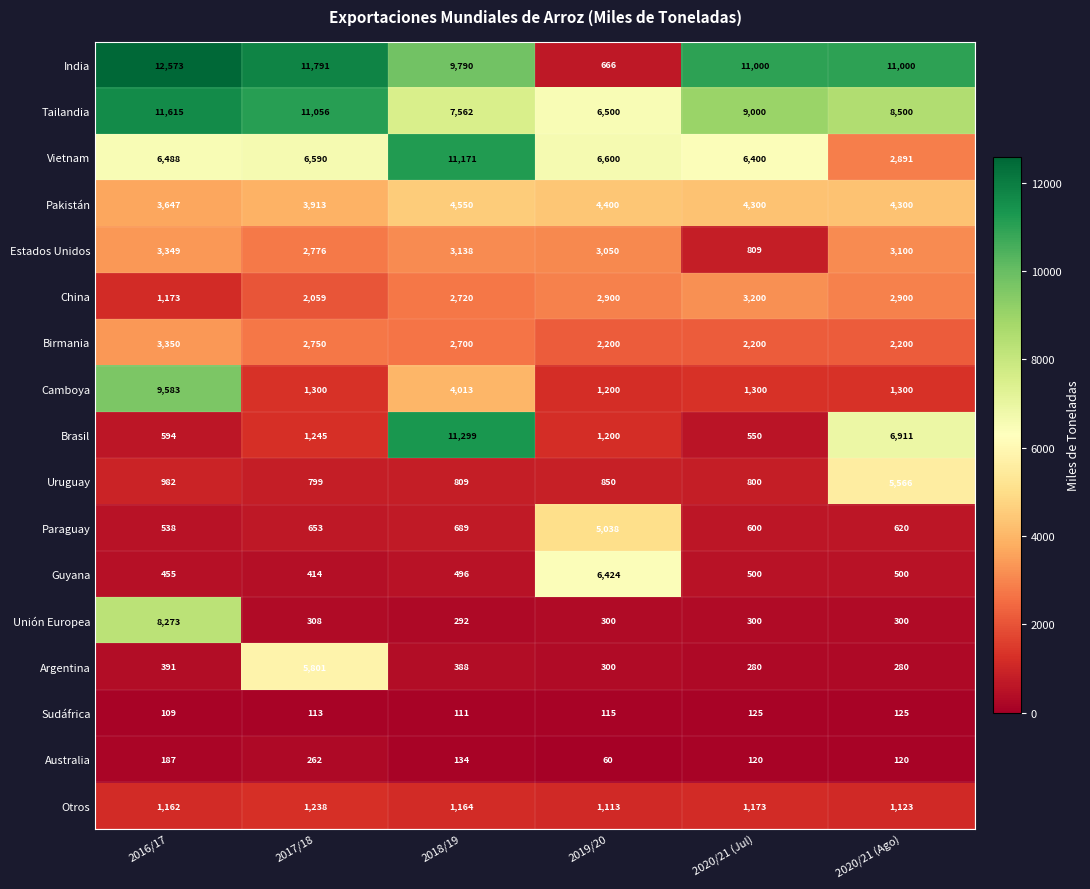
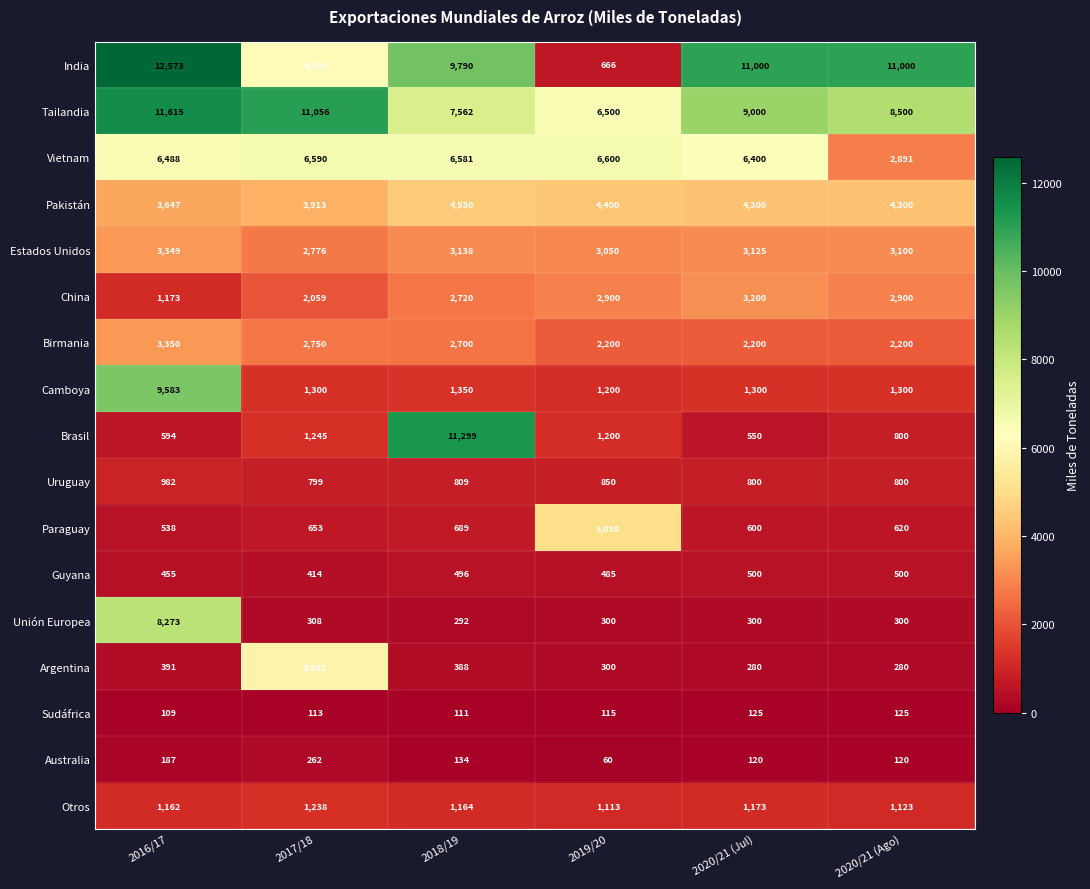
  {
    "India": {
      "2016/17": "12,573",
-     "2017/18": "11,791",
+     "2017/18": "6,098",
      "2018/19": "9,790",
      "2019/20": "666",
      "2020/21 (Jul)": "11,000",
      "2020/21 (Ago)": "11,000"
    },
    "Tailandia": {
      "2016/17": "11,615",
      "2017/18": "11,056",
      "2018/19": "7,562",
      "2019/20": "6,500",
      "2020/21 (Jul)": "9,000",
      "2020/21 (Ago)": "8,500"
    },
    "Vietnam": {
      "2016/17": "6,488",
      "2017/18": "6,590",
-     "2018/19": "11,171",
+     "2018/19": "6,581",
      "2019/20": "6,600",
      "2020/21 (Jul)": "6,400",
      "2020/21 (Ago)": "2,891"
    },
    "Pakistán": {
      "2016/17": "3,647",
      "2017/18": "3,913",
      "2018/19": "4,550",
      "2019/20": "4,400",
      "2020/21 (Jul)": "4,300",
      "2020/21 (Ago)": "4,300"
    },
    "Estados Unidos": {
      "2016/17": "3,349",
      "2017/18": "2,776",
      "2018/19": "3,138",
      "2019/20": "3,050",
-     "2020/21 (Jul)": "809",
+     "2020/21 (Jul)": "3,125",
      "2020/21 (Ago)": "3,100"
    },
    "China": {
      "2016/17": "1,173",
      "2017/18": "2,059",
      "2018/19": "2,720",
      "2019/20": "2,900",
      "2020/21 (Jul)": "3,200",
      "2020/21 (Ago)": "2,900"
    },
    "Birmania": {
      "2016/17": "3,350",
      "2017/18": "2,750",
      "2018/19": "2,700",
      "2019/20": "2,200",
      "2020/21 (Jul)": "2,200",
      "2020/21 (Ago)": "2,200"
    },
    "Camboya": {
      "2016/17": "9,583",
      "2017/18": "1,300",
-     "2018/19": "4,013",
+     "2018/19": "1,350",
      "2019/20": "1,200",
      "2020/21 (Jul)": "1,300",
      "2020/21 (Ago)": "1,300"
    },
    "Brasil": {
      "2016/17": "594",
      "2017/18": "1,245",
      "2018/19": "11,299",
      "2019/20": "1,200",
      "2020/21 (Jul)": "550",
-     "2020/21 (Ago)": "6,911"
+     "2020/21 (Ago)": "800"
    },
    "Uruguay": {
      "2016/17": "982",
      "2017/18": "799",
      "2018/19": "809",
      "2019/20": "850",
      "2020/21 (Jul)": "800",
-     "2020/21 (Ago)": "5,566"
+     "2020/21 (Ago)": "800"
    },
    "Paraguay": {
      "2016/17": "538",
      "2017/18": "653",
      "2018/19": "689",
      "2019/20": "5,038",
      "2020/21 (Jul)": "600",
      "2020/21 (Ago)": "620"
    },
    "Guyana": {
      "2016/17": "455",
      "2017/18": "414",
      "2018/19": "496",
-     "2019/20": "6,424",
+     "2019/20": "485",
      "2020/21 (Jul)": "500",
      "2020/21 (Ago)": "500"
    },
    "Unión Europea": {
      "2016/17": "8,273",
      "2017/18": "308",
      "2018/19": "292",
      "2019/20": "300",
      "2020/21 (Jul)": "300",
      "2020/21 (Ago)": "300"
    },
    "Argentina": {
      "2016/17": "391",
      "2017/18": "5,801",
      "2018/19": "388",
      "2019/20": "300",
      "2020/21 (Jul)": "280",
      "2020/21 (Ago)": "280"
    },
    "Sudáfrica": {
      "2016/17": "109",
      "2017/18": "113",
      "2018/19": "111",
      "2019/20": "115",
      "2020/21 (Jul)": "125",
      "2020/21 (Ago)": "125"
    },
    "Australia": {
      "2016/17": "187",
      "2017/18": "262",
      "2018/19": "134",
      "2019/20": "60",
      "2020/21 (Jul)": "120",
      "2020/21 (Ago)": "120"
    },
    "Otros": {
      "2016/17": "1,162",
      "2017/18": "1,238",
      "2018/19": "1,164",
      "2019/20": "1,113",
      "2020/21 (Jul)": "1,173",
      "2020/21 (Ago)": "1,123"
    }
  }
